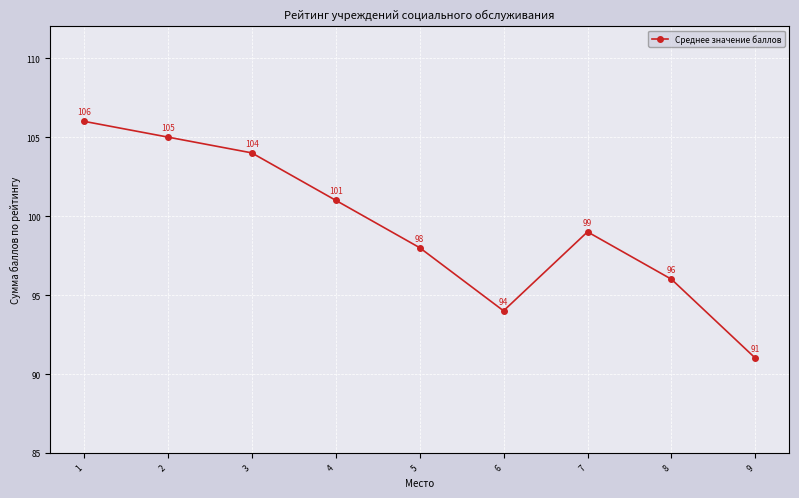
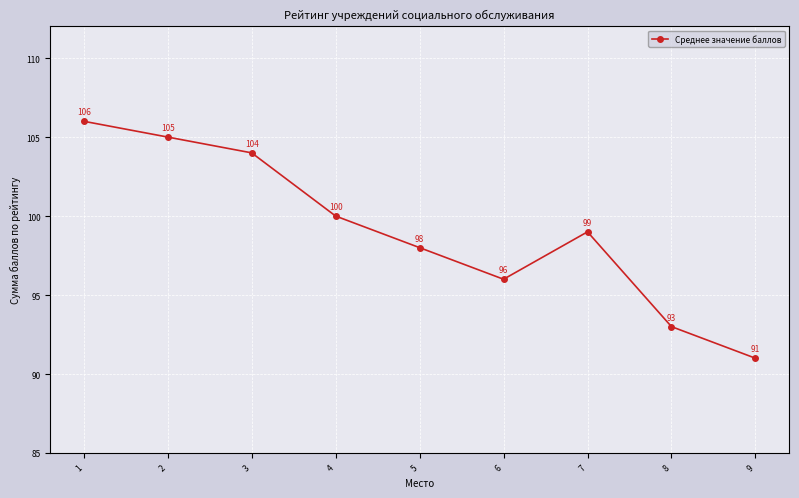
  {
    "1": 106,
    "2": 105,
    "3": 104,
-   "4": 101,
+   "4": 100,
    "5": 98,
-   "6": 94,
+   "6": 96,
    "7": 99,
-   "8": 96,
+   "8": 93,
    "9": 91
  }
